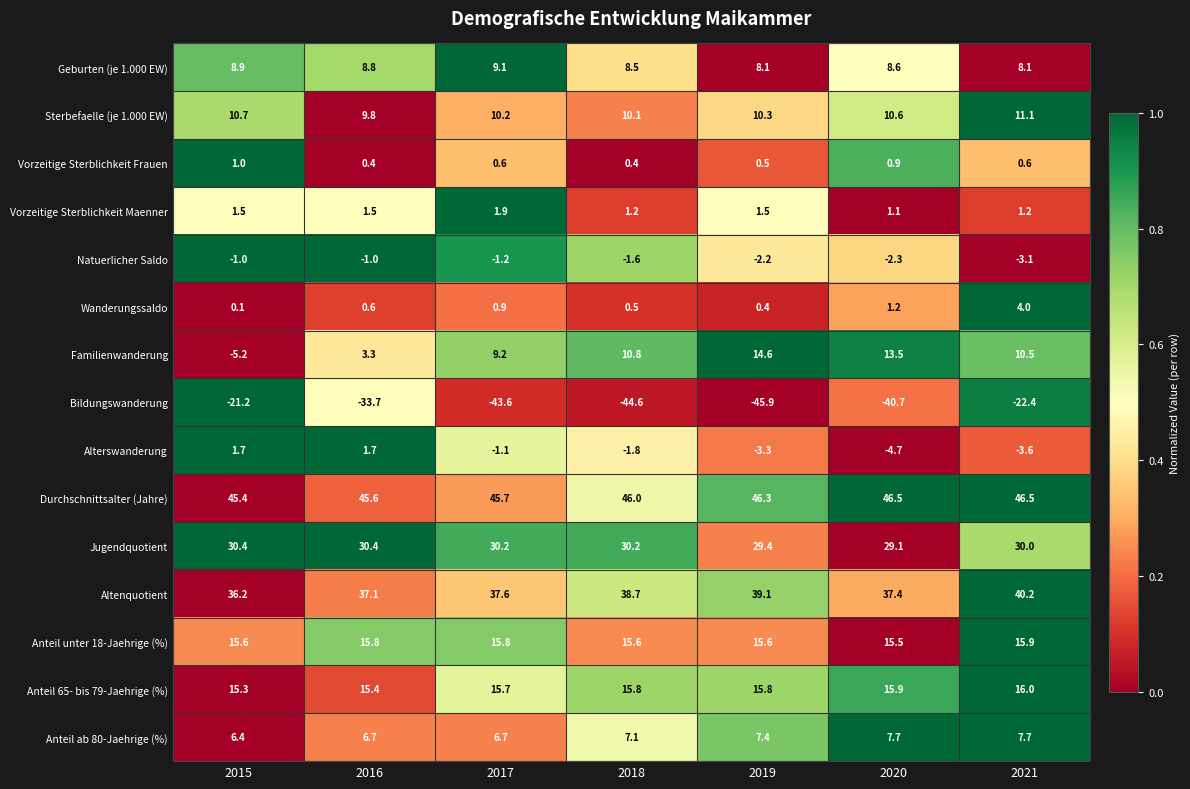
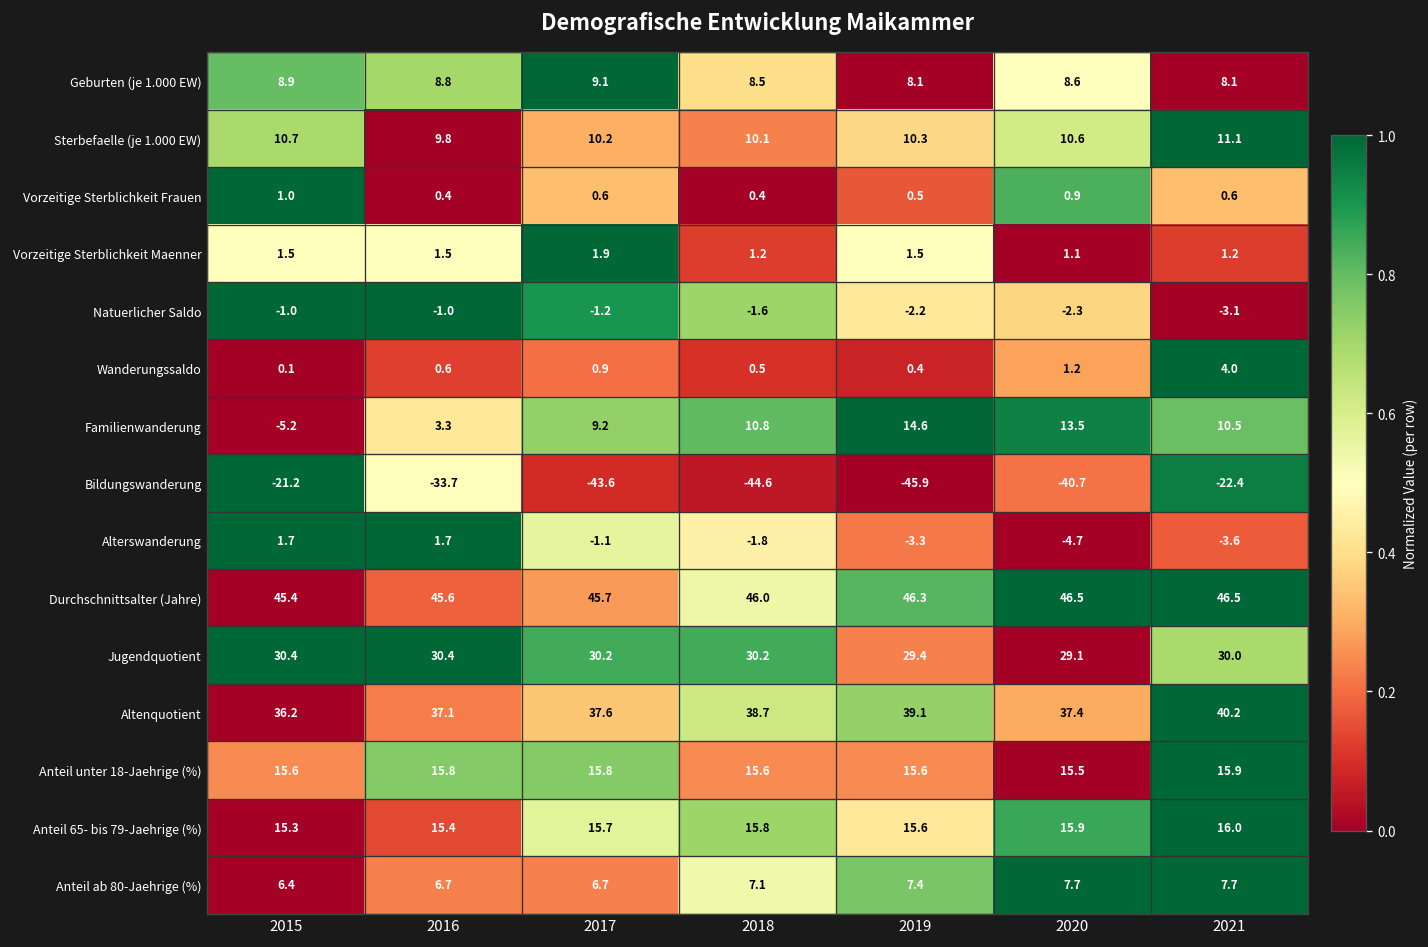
  {
    "Geburten (je 1.000 EW)": {
      "2015": 8.9,
      "2016": 8.8,
      "2017": 9.1,
      "2018": 8.5,
      "2019": 8.1,
      "2020": 8.6,
      "2021": 8.1
    },
    "Sterbefaelle (je 1.000 EW)": {
      "2015": 10.7,
      "2016": 9.8,
      "2017": 10.2,
      "2018": 10.1,
      "2019": 10.3,
      "2020": 10.6,
      "2021": 11.1
    },
    "Vorzeitige Sterblichkeit Frauen": {
      "2015": 1.0,
      "2016": 0.4,
      "2017": 0.6,
      "2018": 0.4,
      "2019": 0.5,
      "2020": 0.9,
      "2021": 0.6
    },
    "Vorzeitige Sterblichkeit Maenner": {
      "2015": 1.5,
      "2016": 1.5,
      "2017": 1.9,
      "2018": 1.2,
      "2019": 1.5,
      "2020": 1.1,
      "2021": 1.2
    },
    "Natuerlicher Saldo": {
      "2015": -1.0,
      "2016": -1.0,
      "2017": -1.2,
      "2018": -1.6,
      "2019": -2.2,
      "2020": -2.3,
      "2021": -3.1
    },
    "Wanderungssaldo": {
      "2015": 0.1,
      "2016": 0.6,
      "2017": 0.9,
      "2018": 0.5,
      "2019": 0.4,
      "2020": 1.2,
      "2021": 4.0
    },
    "Familienwanderung": {
      "2015": -5.2,
      "2016": 3.3,
      "2017": 9.2,
      "2018": 10.8,
      "2019": 14.6,
      "2020": 13.5,
      "2021": 10.5
    },
    "Bildungswanderung": {
      "2015": -21.2,
      "2016": -33.7,
      "2017": -43.6,
      "2018": -44.6,
      "2019": -45.9,
      "2020": -40.7,
      "2021": -22.4
    },
    "Alterswanderung": {
      "2015": 1.7,
      "2016": 1.7,
      "2017": -1.1,
      "2018": -1.8,
      "2019": -3.3,
      "2020": -4.7,
      "2021": -3.6
    },
    "Durchschnittsalter (Jahre)": {
      "2015": 45.4,
      "2016": 45.6,
      "2017": 45.7,
      "2018": 46.0,
      "2019": 46.3,
      "2020": 46.5,
      "2021": 46.5
    },
    "Jugendquotient": {
      "2015": 30.4,
      "2016": 30.4,
      "2017": 30.2,
      "2018": 30.2,
      "2019": 29.4,
      "2020": 29.1,
      "2021": 30.0
    },
    "Altenquotient": {
      "2015": 36.2,
      "2016": 37.1,
      "2017": 37.6,
      "2018": 38.7,
      "2019": 39.1,
      "2020": 37.4,
      "2021": 40.2
    },
    "Anteil unter 18-Jaehrige (%)": {
      "2015": 15.6,
      "2016": 15.8,
      "2017": 15.8,
      "2018": 15.6,
      "2019": 15.6,
      "2020": 15.5,
      "2021": 15.9
    },
    "Anteil 65- bis 79-Jaehrige (%)": {
      "2015": 15.3,
      "2016": 15.4,
      "2017": 15.7,
      "2018": 15.8,
-     "2019": 15.8,
+     "2019": 15.6,
      "2020": 15.9,
      "2021": 16.0
    },
    "Anteil ab 80-Jaehrige (%)": {
      "2015": 6.4,
      "2016": 6.7,
      "2017": 6.7,
      "2018": 7.1,
      "2019": 7.4,
      "2020": 7.7,
      "2021": 7.7
    }
  }
